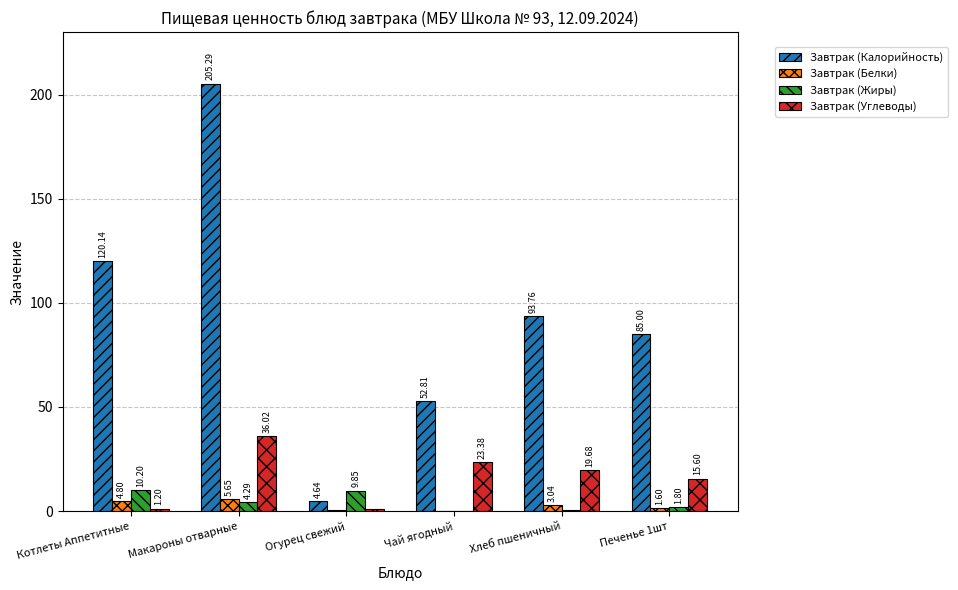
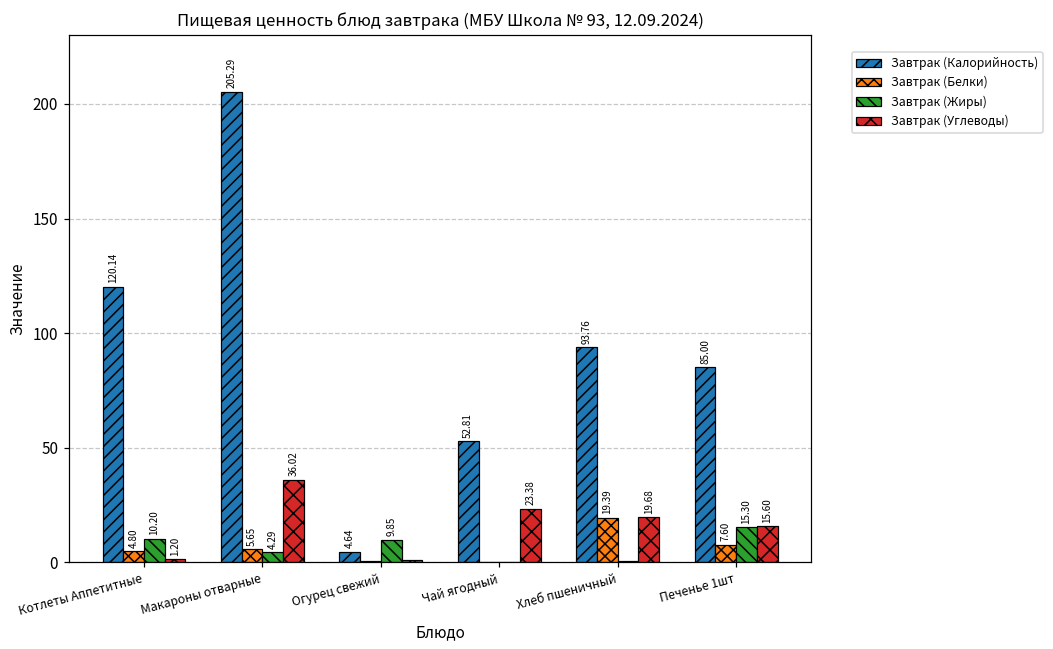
  {
    "Завтрак (Калорийность)": {
      "Котлеты Аппетитные": 120.14,
      "Макароны отварные": 205.29,
      "Огурец свежий": 4.64,
      "Чай ягодный": 52.81,
      "Хлеб пшеничный": 93.76,
      "Печенье 1шт": 85.00
    },
    "Завтрак (Белки)": {
      "Котлеты Аппетитные": 4.80,
      "Макароны отварные": 5.65,
-     "Хлеб пшеничный": 3.04,
-     "Печенье 1шт": 1.60
+     "Хлеб пшеничный": 19.39,
+     "Печенье 1шт": 7.60
    },
    "Завтрак (Жиры)": {
      "Котлеты Аппетитные": 10.20,
      "Макароны отварные": 4.29,
      "Огурец свежий": 9.85,
-     "Печенье 1шт": 1.80
+     "Печенье 1шт": 15.30
    },
    "Завтрак (Углеводы)": {
      "Котлеты Аппетитные": 1.20,
      "Макароны отварные": 36.02,
      "Чай ягодный": 23.38,
      "Хлеб пшеничный": 19.68,
      "Печенье 1шт": 15.60
    }
  }
